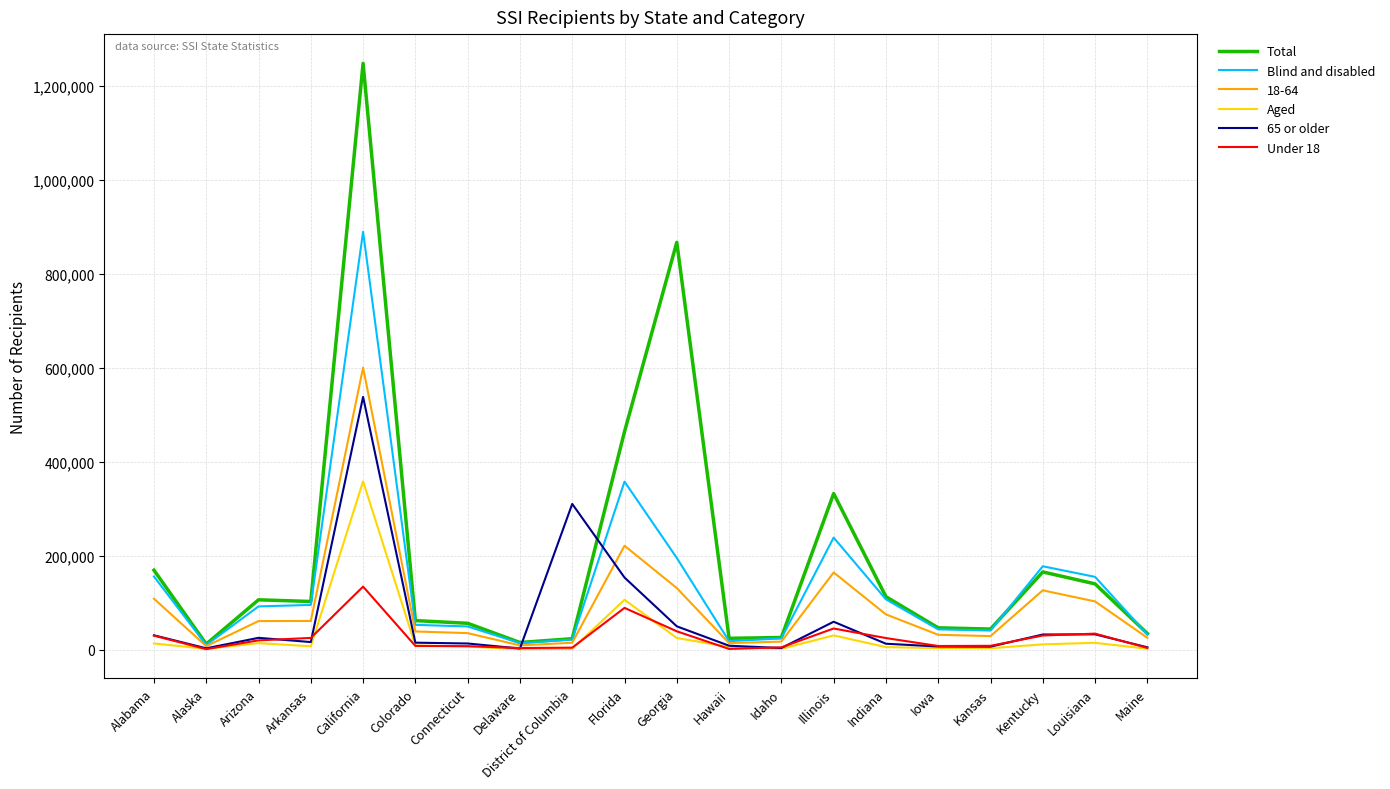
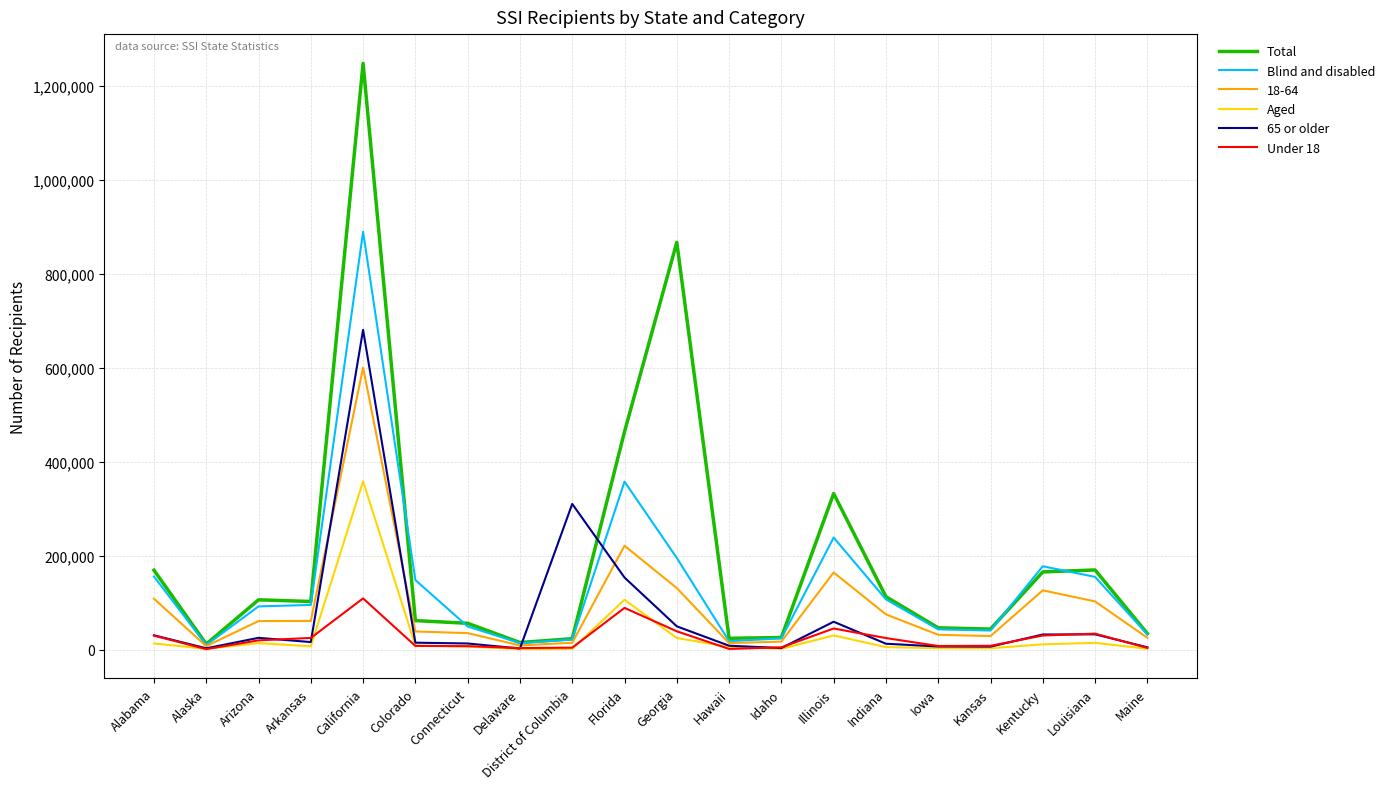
  {
    "Total": {
      "Alabama": "170,000",
      "Arizona": "110,000",
      "Arkansas": "100,000",
      "California": "1,250,000",
      "Colorado": "60,000",
      "Connecticut": "60,000",
      "Florida": "460,000",
      "Georgia": "870,000",
      "Hawaii": "20,000",
      "Illinois": "330,000",
      "Indiana": "110,000",
      "Kentucky": "170,000",
-     "Louisiana": "140,000"
+     "Louisiana": "170,000"
    },
    "Blind and disabled": {
      "Alabama": "160,000",
      "Arizona": "90,000",
      "Arkansas": "100,000",
      "California": "890,000",
-     "Colorado": "50,000",
+     "Colorado": "150,000",
      "Connecticut": "50,000",
      "Florida": "360,000",
      "Georgia": "200,000",
      "Illinois": "240,000",
      "Indiana": "110,000",
      "Kentucky": "180,000",
      "Louisiana": "160,000"
    },
    "65 or older": {
      "Arizona": "30,000",
      "Arkansas": "20,000",
-     "California": "540,000",
+     "California": "680,000",
      "Colorado": "20,000",
      "Connecticut": "10,000",
      "District of Columbia": "310,000",
      "Florida": "150,000",
      "Georgia": "50,000",
      "Illinois": "60,000",
      "Indiana": "10,000"
    },
    "Under 18": {
      "Arizona": "20,000",
      "Arkansas": "30,000",
-     "California": "130,000",
+     "California": "110,000",
      "Florida": "90,000",
      "Georgia": "40,000",
      "Illinois": "50,000",
      "Indiana": "20,000"
    }
  }
